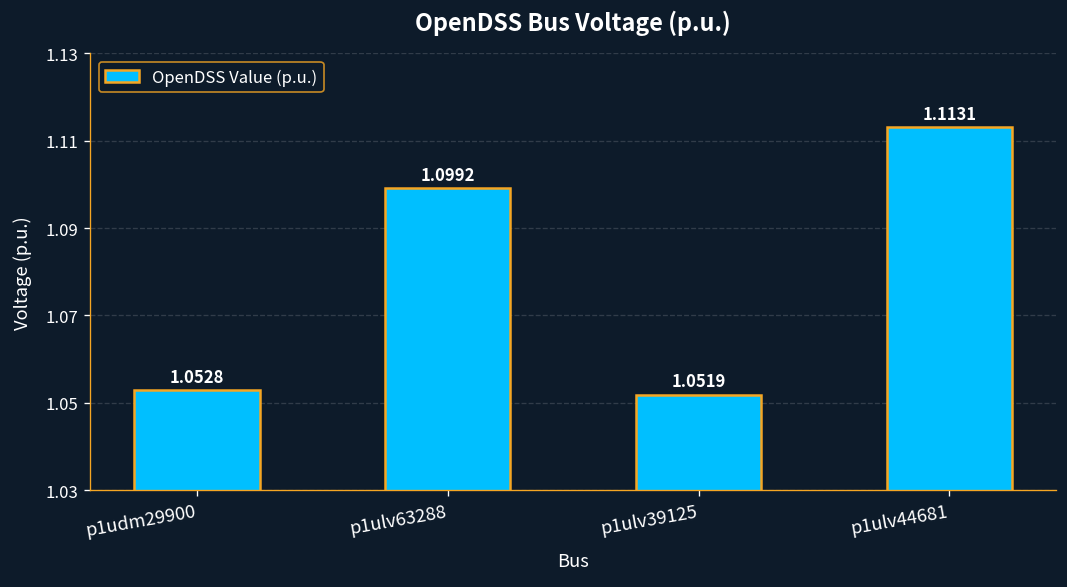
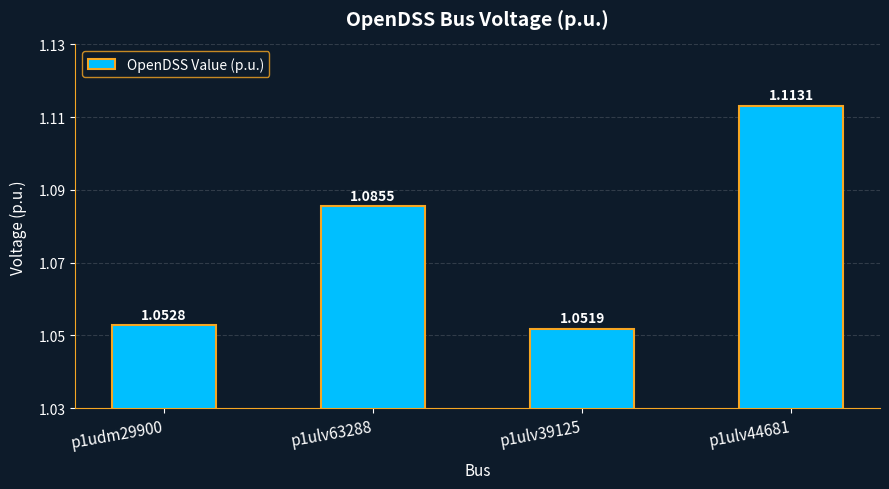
  {
    "p1udm29900": 1.0528,
-   "p1ulv63288": 1.0992,
+   "p1ulv63288": 1.0855,
    "p1ulv39125": 1.0519,
    "p1ulv44681": 1.1131
  }
